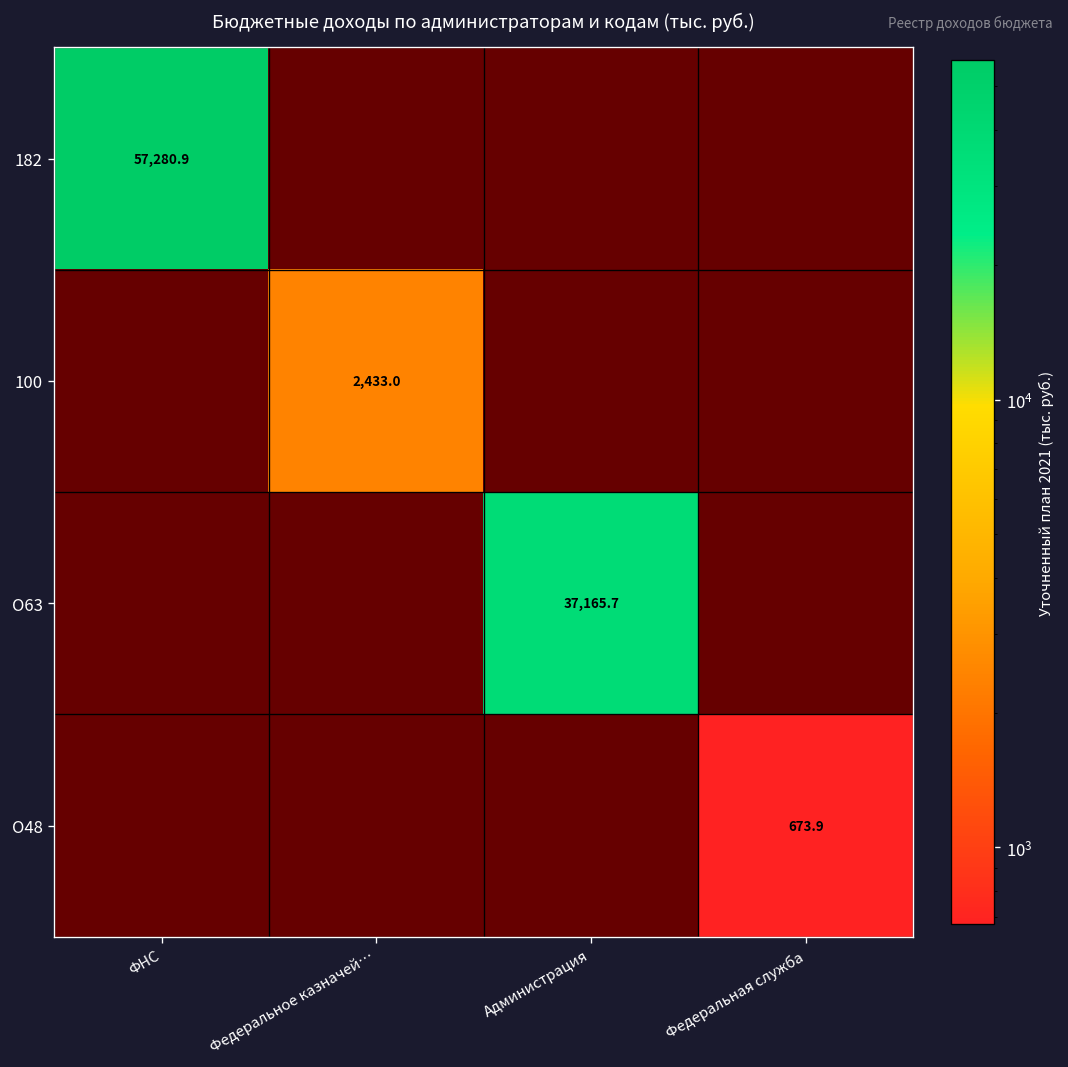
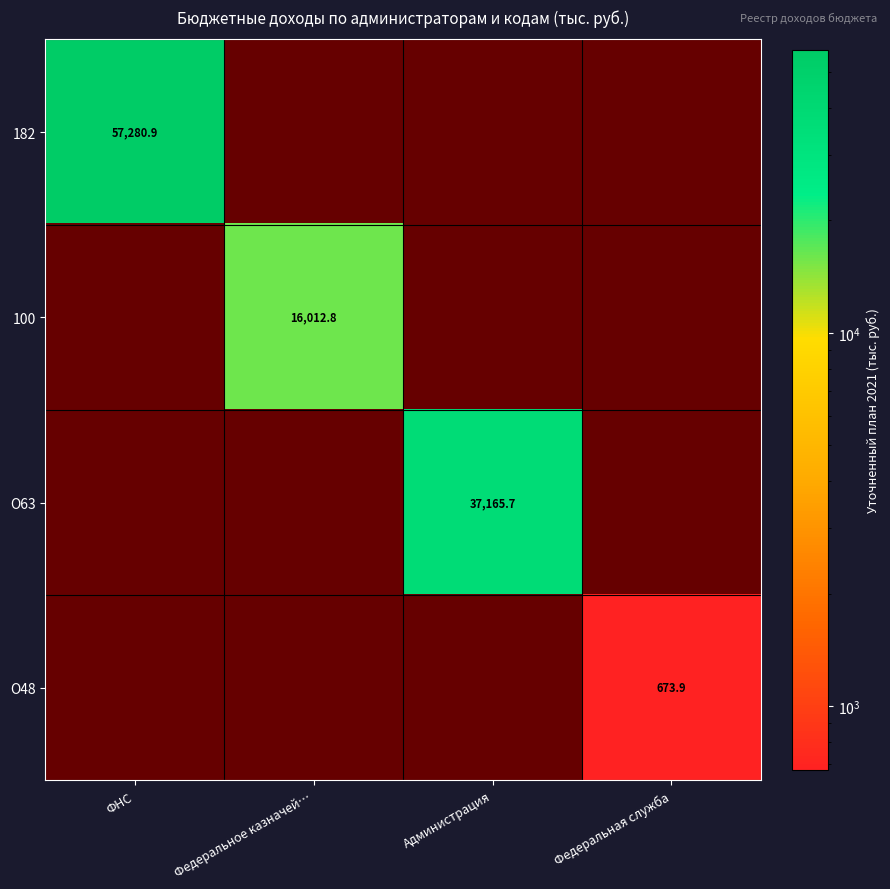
  {
    "182": {
      "ФНС": "57,280.9"
    },
    "100": {
-     "Федеральное казначей…": "2,433.0"
+     "Федеральное казначей…": "16,012.8"
    },
    "О63": {
      "Администрация": "37,165.7"
    },
    "О48": {
      "Федеральная служба": "673.9"
    }
  }
